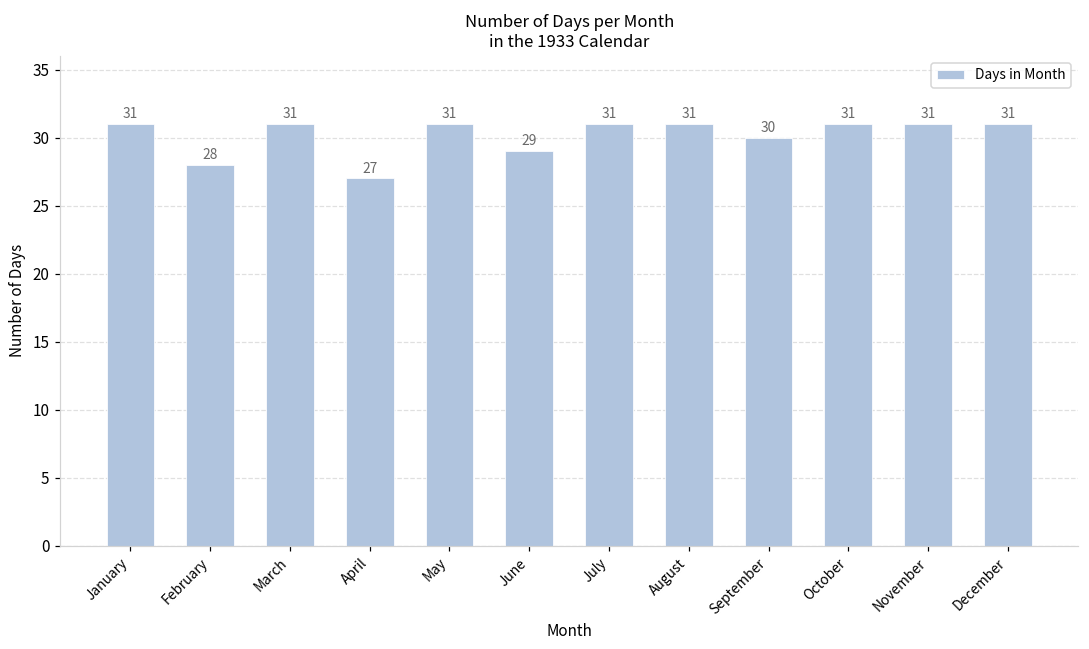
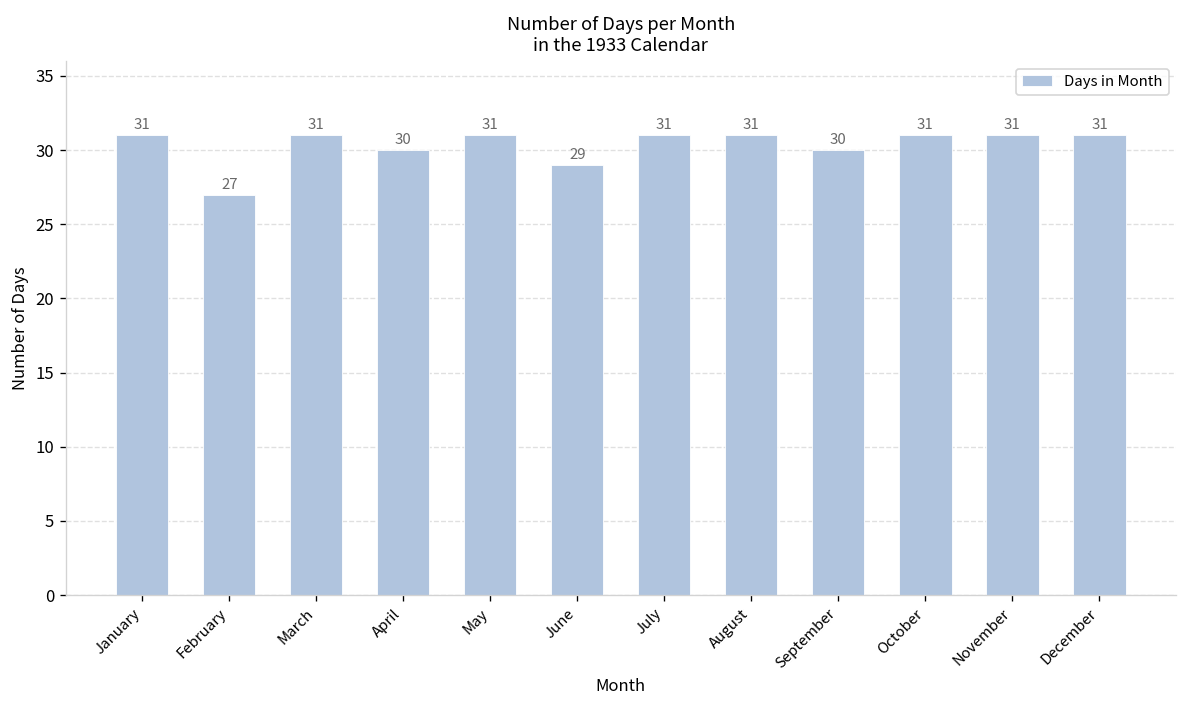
  {
    "January": 31,
-   "February": 28,
+   "February": 27,
    "March": 31,
-   "April": 27,
+   "April": 30,
    "May": 31,
    "June": 29,
    "July": 31,
    "August": 31,
    "September": 30,
    "October": 31,
    "November": 31,
    "December": 31
  }
